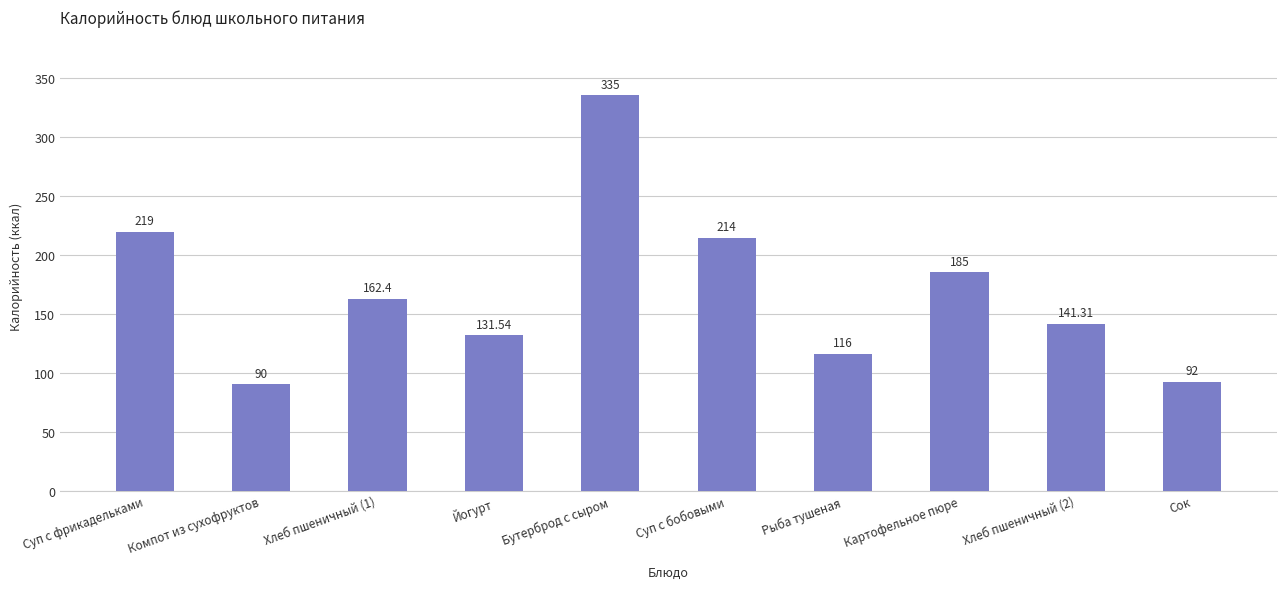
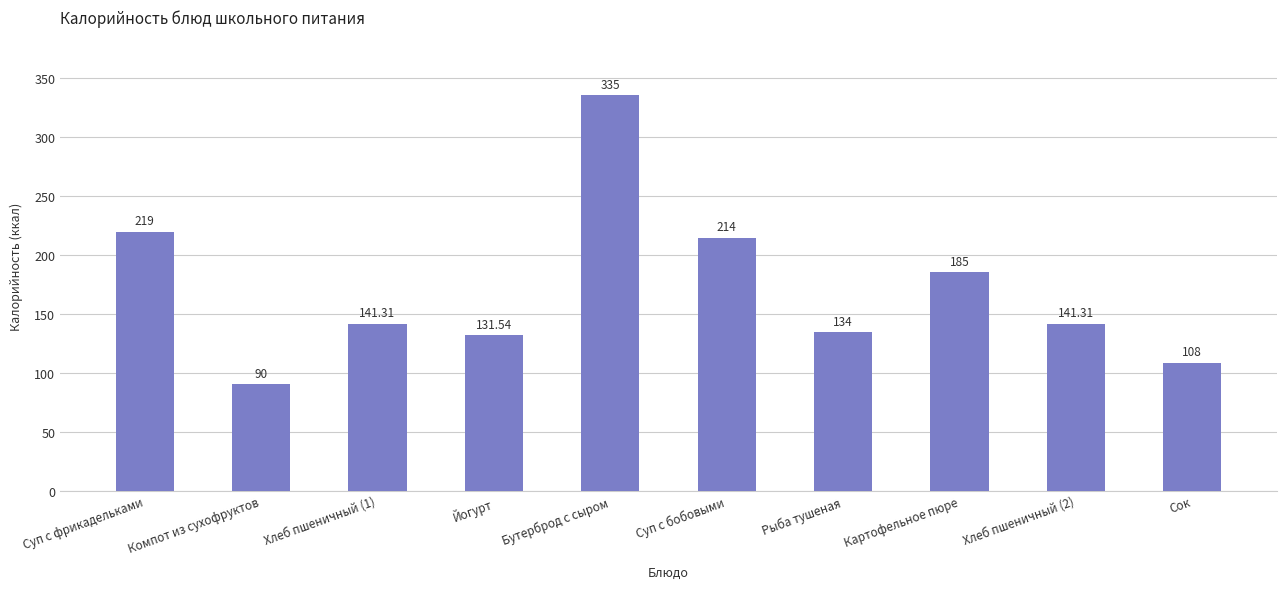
  {
    "Суп с фрикадельками": 219,
    "Компот из сухофруктов": 90,
-   "Хлеб пшеничный (1)": 162.4,
+   "Хлеб пшеничный (1)": 141.31,
    "Йогурт": 131.54,
    "Бутерброд с сыром": 335,
    "Суп с бобовыми": 214,
-   "Рыба тушеная": 116,
+   "Рыба тушеная": 134,
    "Картофельное пюре": 185,
    "Хлеб пшеничный (2)": 141.31,
-   "Сок": 92
+   "Сок": 108
  }
